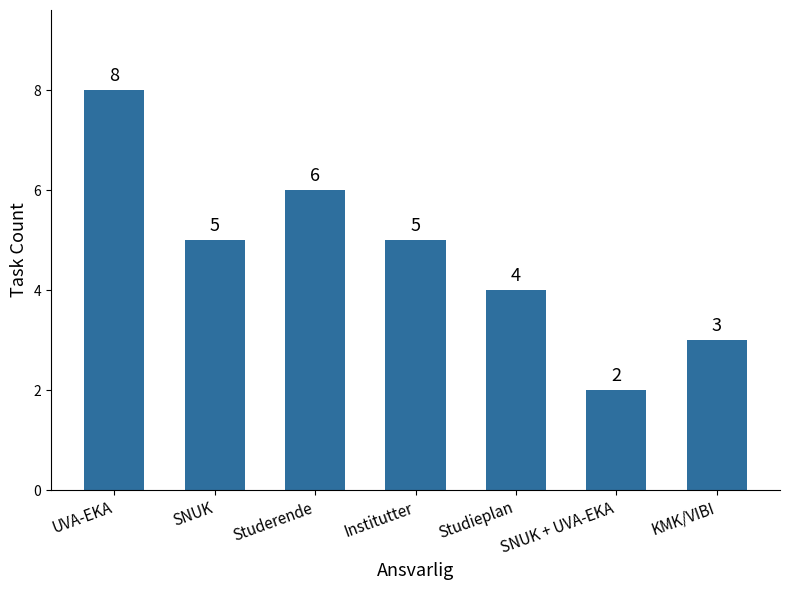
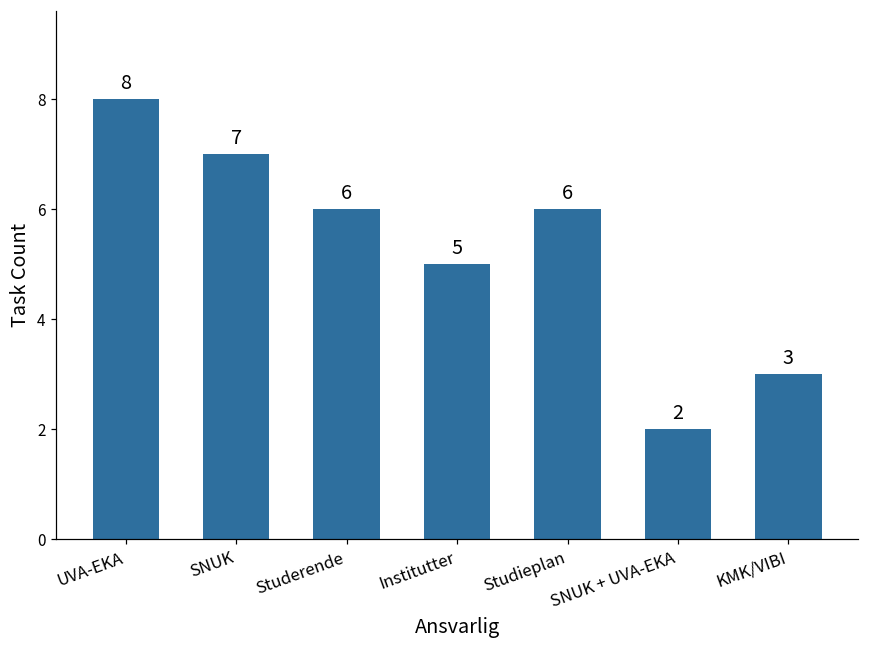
  {
    "UVA-EKA": 8,
-   "SNUK": 5,
+   "SNUK": 7,
    "Studerende": 6,
    "Institutter": 5,
-   "Studieplan": 4,
+   "Studieplan": 6,
    "SNUK + UVA-EKA": 2,
    "KMK/VIBI": 3
  }
